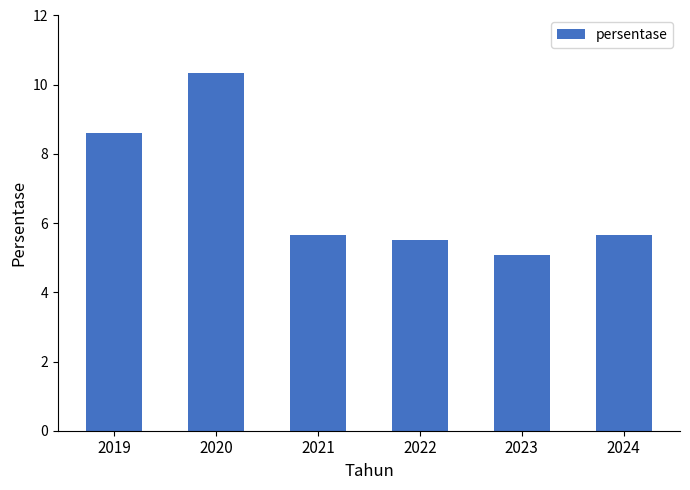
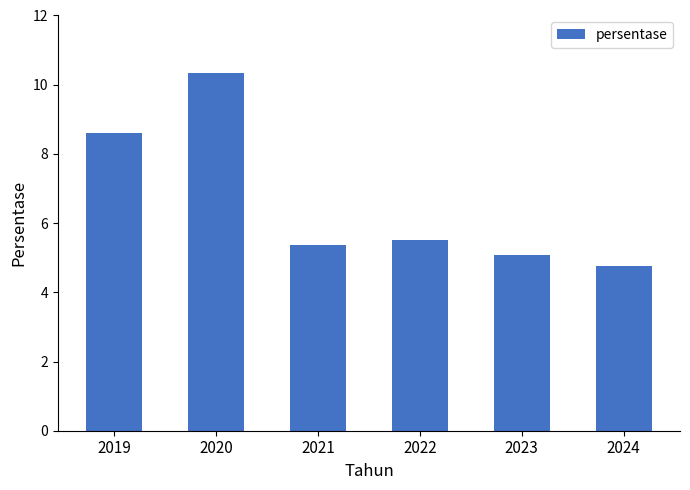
  {
    "2019": 8.6,
    "2020": 10.3,
-   "2021": 5.7,
+   "2021": 5.4,
    "2022": 5.5,
    "2023": 5.1,
-   "2024": 5.7
+   "2024": 4.8
  }
